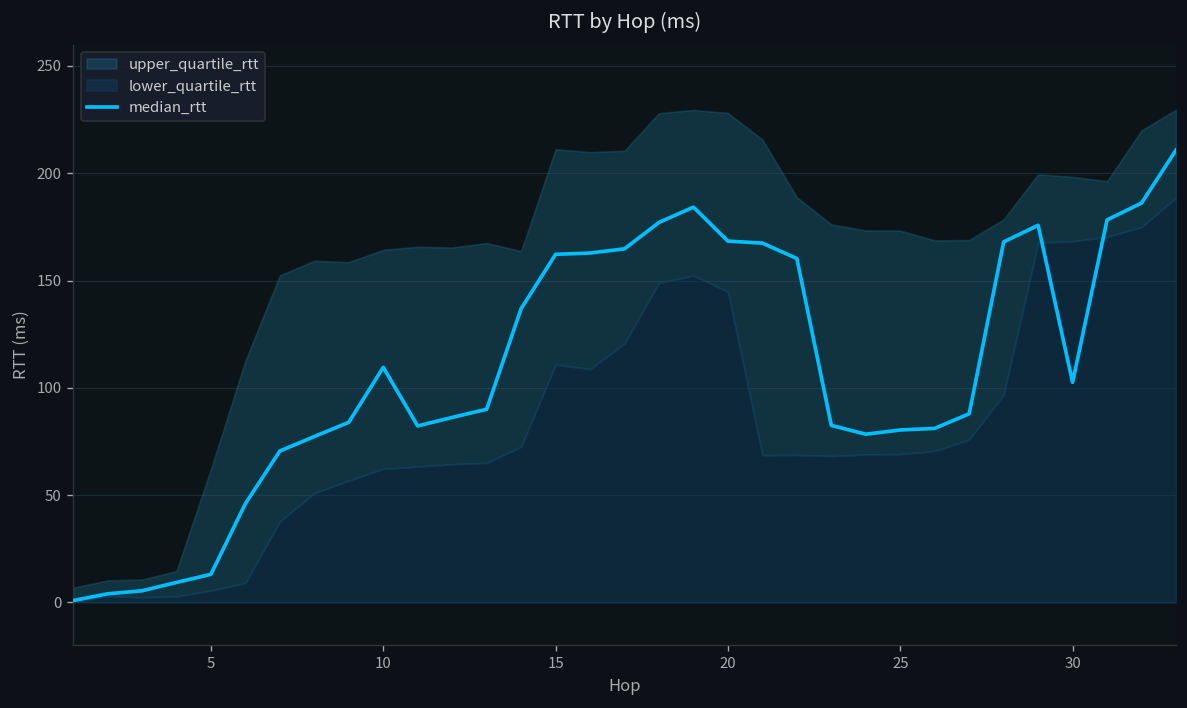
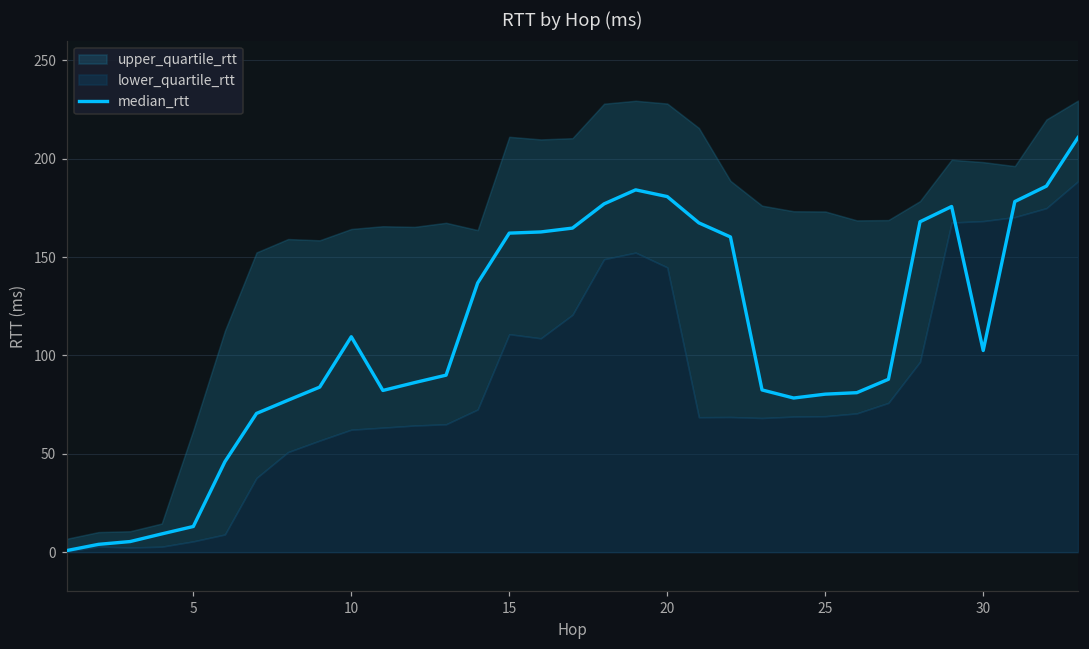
  {
    "median_rtt": {
      "5": 13,
      "10": 110,
      "15": 162,
-     "20": 168,
+     "20": 181,
      "25": 80,
      "30": 103
    }
  }
